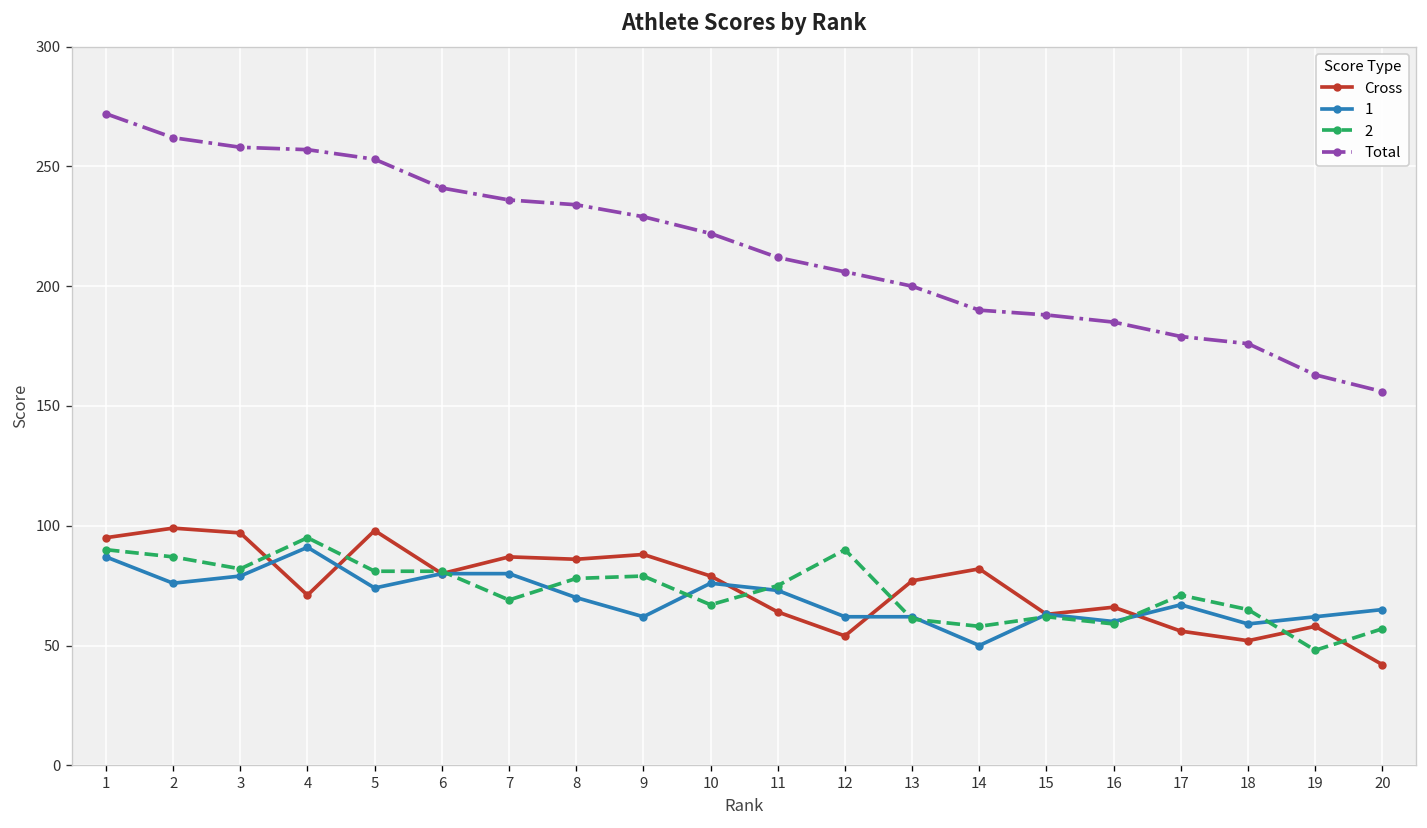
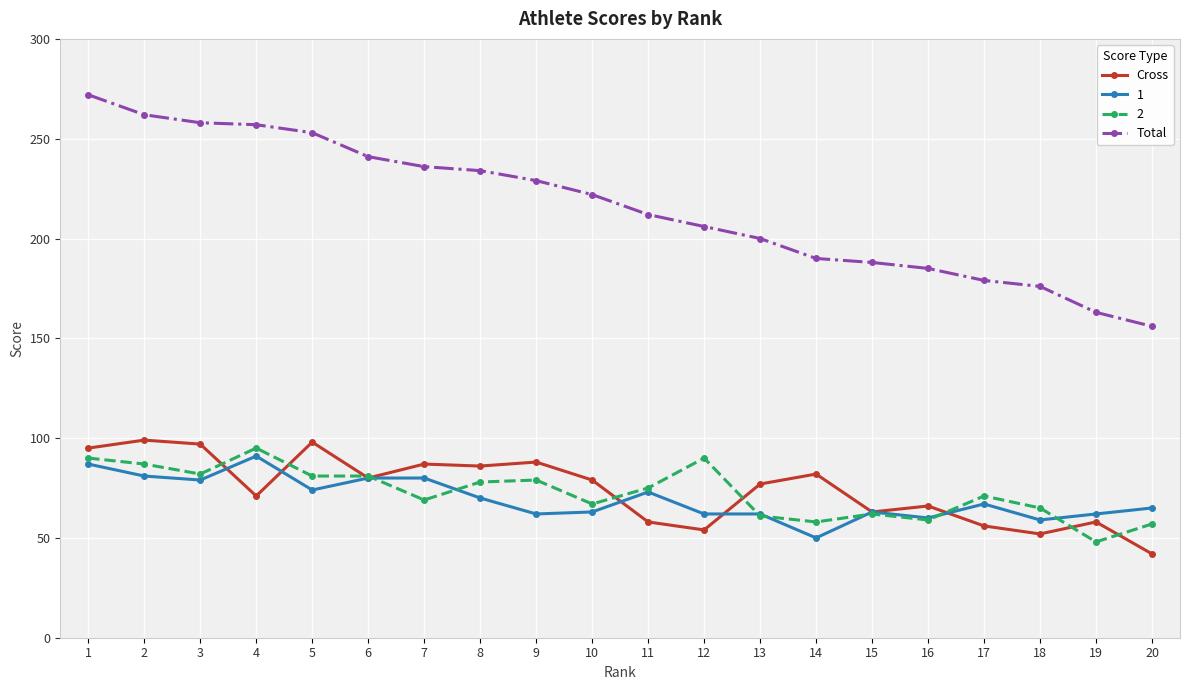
  {
    "Cross": {
      "1": 95,
      "2": 99,
      "3": 97,
      "4": 71,
      "5": 98,
      "7": 87,
      "8": 86,
      "9": 88,
      "10": 79,
-     "11": 64,
+     "11": 58,
      "12": 54,
      "13": 77,
      "14": 82,
      "16": 66,
      "17": 56,
      "18": 52,
      "19": 58,
      "20": 42
    },
    "1": {
      "1": 87,
-     "2": 76,
+     "2": 81,
      "3": 79,
      "4": 91,
      "5": 74,
      "7": 80,
      "8": 70,
      "9": 62,
-     "10": 76,
+     "10": 63,
      "11": 73,
      "12": 62,
      "14": 50,
      "17": 67,
      "18": 59,
      "19": 62,
      "20": 65
    },
    "2": {
      "1": 90,
      "2": 87,
      "3": 82,
      "4": 95,
      "5": 81,
      "7": 69,
      "8": 78,
      "9": 79,
      "10": 67,
      "11": 75,
      "12": 90,
      "14": 58,
      "17": 71,
      "18": 65,
      "19": 48,
      "20": 57
    },
    "Total": {
      "1": 272,
      "2": 262,
      "3": 258,
      "4": 257,
      "5": 253,
      "6": 241,
      "7": 236,
      "8": 234,
      "9": 229,
      "10": 222,
      "11": 212,
      "12": 206,
      "13": 200,
      "14": 190,
      "15": 188,
      "16": 185,
      "17": 179,
      "18": 176,
      "19": 163,
      "20": 156
    }
  }
